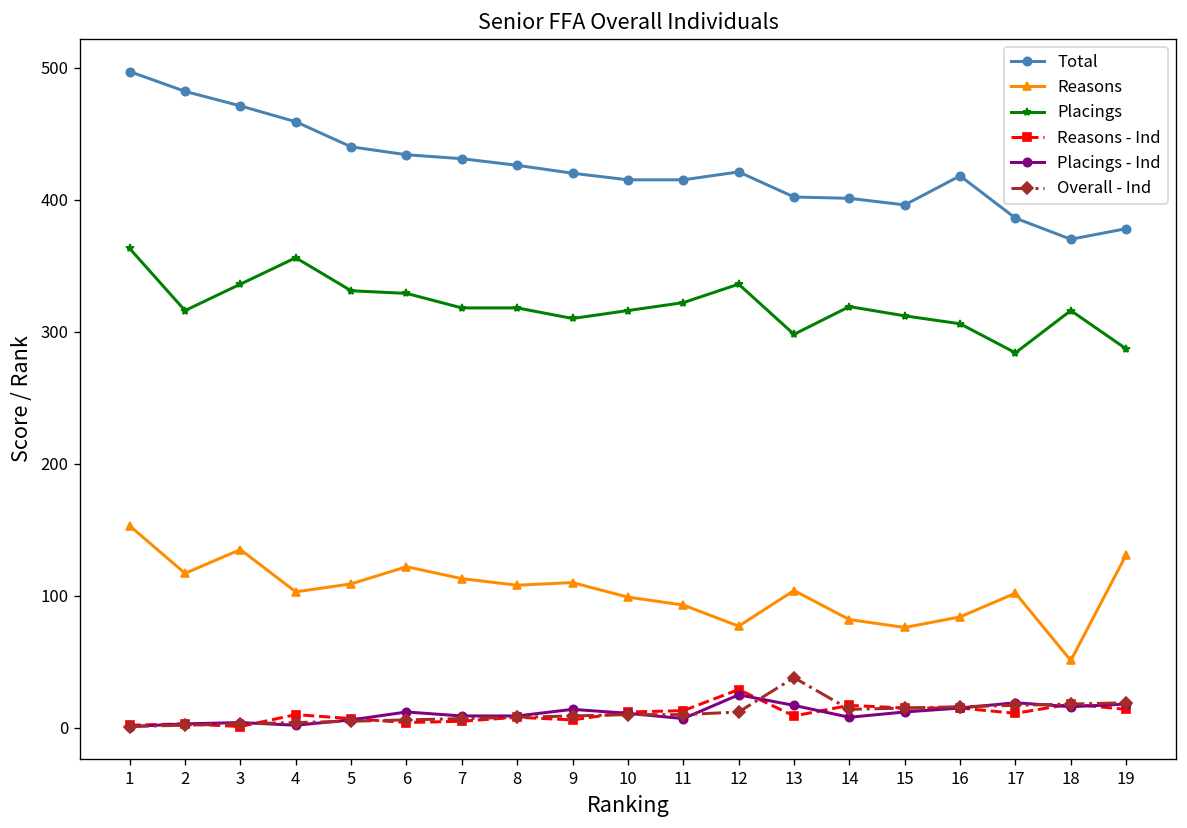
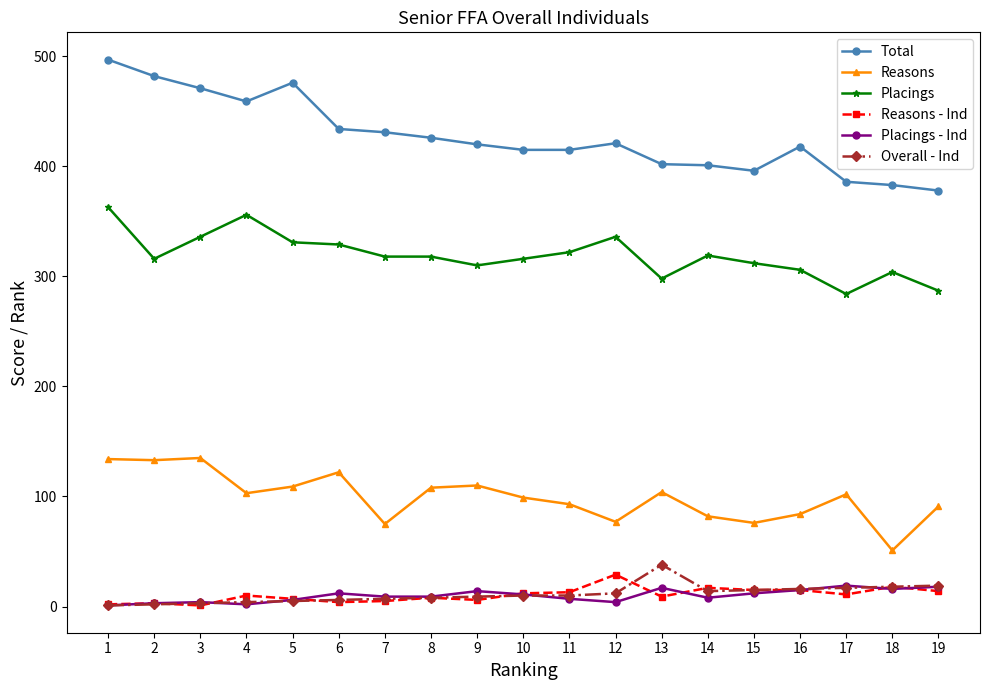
  {
    "Total": {
      "1": 497,
      "2": 482,
      "3": 471,
      "4": 459,
-     "5": 440,
+     "5": 476,
      "6": 434,
      "7": 431,
      "8": 426,
      "9": 420,
      "10": 415,
      "11": 415,
      "12": 421,
      "13": 402,
      "14": 401,
      "15": 396,
      "16": 418,
      "17": 386,
-     "18": 370,
+     "18": 383,
      "19": 378
    },
    "Reasons": {
-     "1": 153,
-     "2": 117,
+     "1": 134,
+     "2": 133,
      "3": 135,
      "4": 103,
      "5": 109,
      "6": 122,
-     "7": 113,
+     "7": 75,
      "8": 108,
      "9": 110,
      "10": 99,
      "11": 93,
      "12": 77,
      "13": 104,
      "14": 82,
      "15": 76,
      "16": 84,
      "17": 102,
      "18": 51,
-     "19": 131
+     "19": 91
    },
    "Placings": {
      "1": 363,
      "2": 316,
      "3": 336,
      "4": 356,
      "5": 331,
      "6": 329,
      "7": 318,
      "8": 318,
      "9": 310,
      "10": 316,
      "11": 322,
      "12": 336,
      "13": 298,
      "14": 319,
      "15": 312,
      "16": 306,
      "17": 284,
-     "18": 316,
+     "18": 304,
      "19": 287
    },
    "Reasons - Ind": {
      "4": 10,
      "9": 6,
      "11": 13,
      "12": 29,
      "13": 9,
      "14": 17,
      "17": 11,
      "19": 14
    },
    "Placings - Ind": {
      "6": 12,
      "9": 14,
      "11": 7,
-     "12": 25,
+     "12": 4,
      "13": 17,
      "14": 8,
      "15": 12
    },
    "Overall - Ind": {
      "9": 9,
      "11": 10,
      "12": 12,
      "13": 38,
      "14": 14
    }
  }
